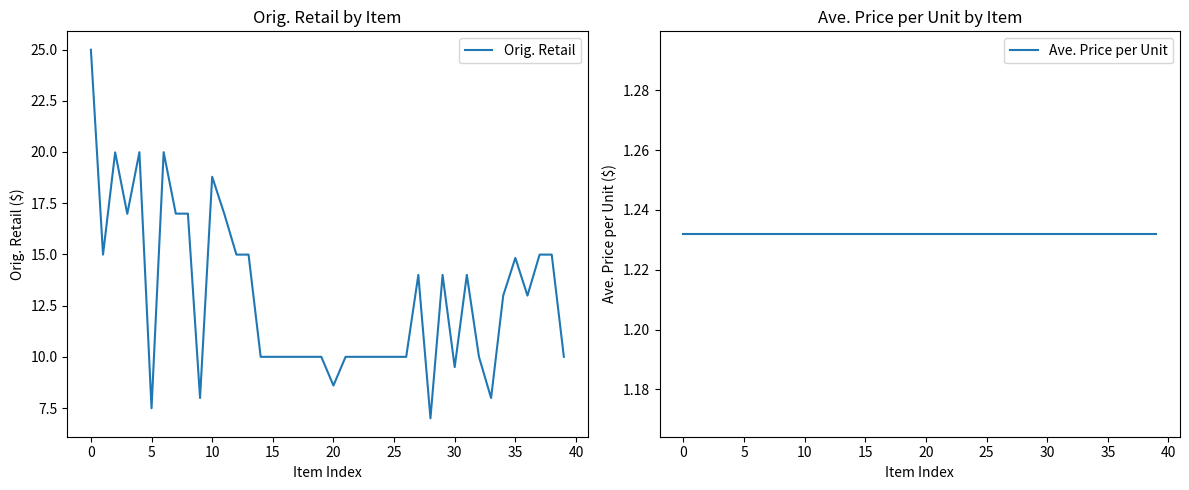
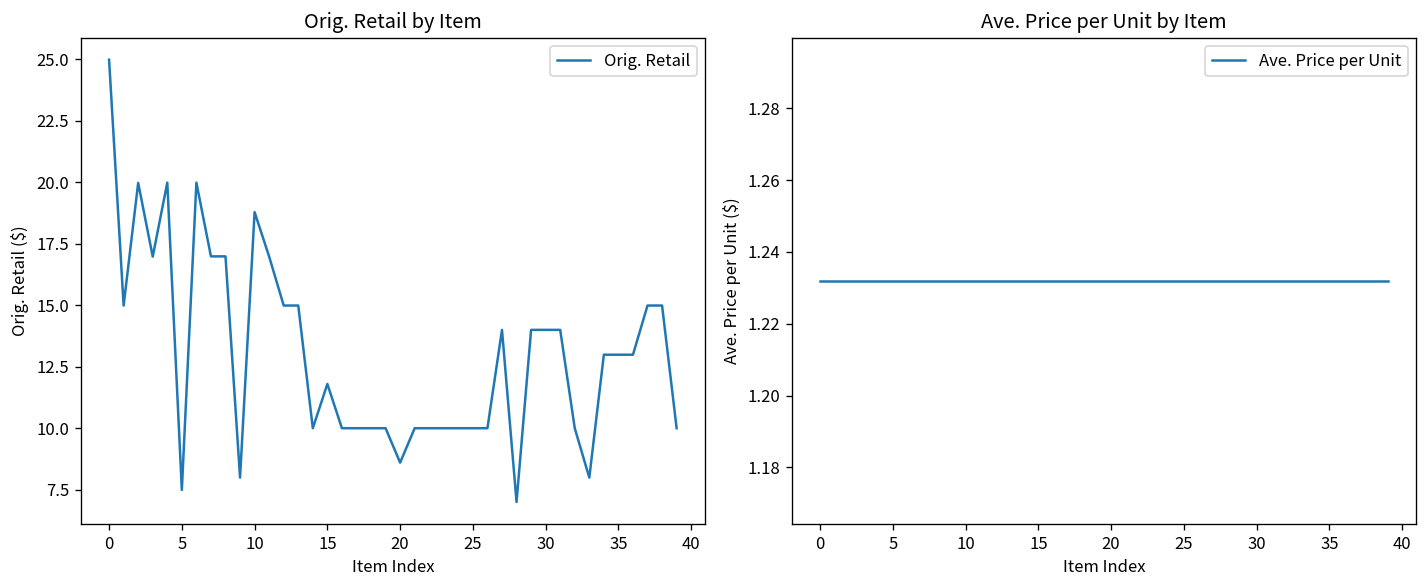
  {
    "Orig. Retail by Item": {
      "0": 25.0,
      "5": 7.5,
      "10": 18.8,
-     "15": 10.0,
+     "15": 11.8,
      "20": 8.6,
      "25": 10.0,
-     "30": 9.5,
-     "35": 14.8
+     "30": 14.0,
+     "35": 13.0
    },
    "Ave. Price per Unit by Item": {
      "0": 1.232,
      "5": 1.232,
      "10": 1.232,
      "15": 1.232,
      "20": 1.232,
      "25": 1.232,
      "30": 1.232,
      "35": 1.232
    }
  }
